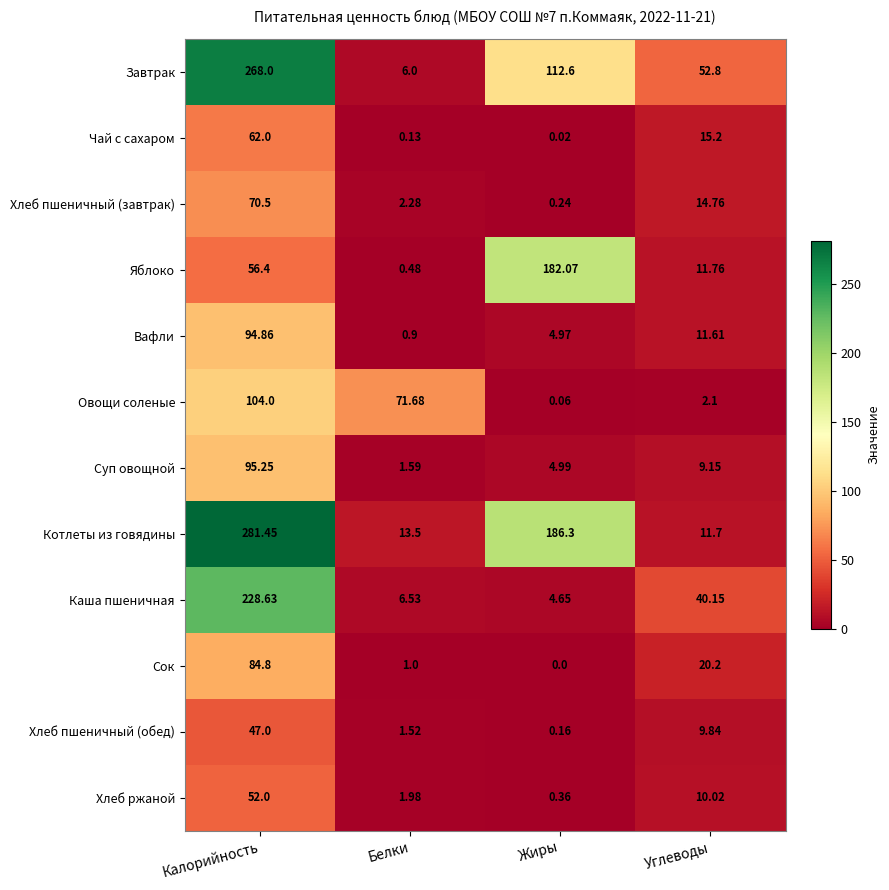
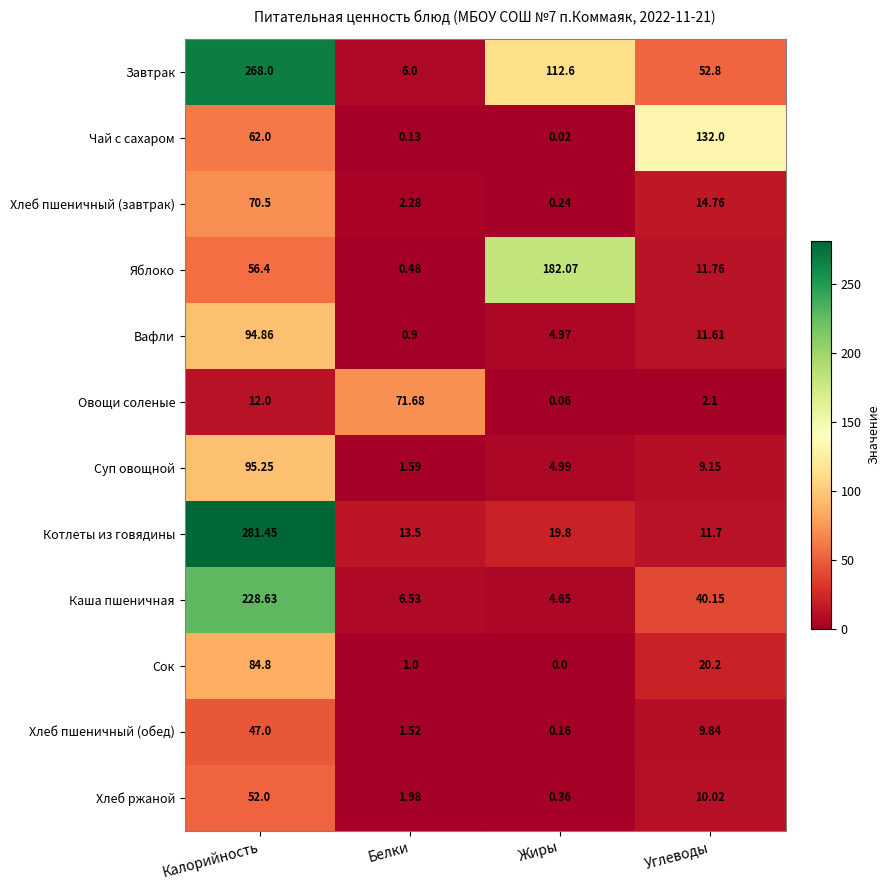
  {
    "Завтрак": {
      "Калорийность": 268.0,
      "Белки": 6.0,
      "Жиры": 112.6,
      "Углеводы": 52.8
    },
    "Чай с сахаром": {
      "Калорийность": 62.0,
      "Белки": 0.13,
      "Жиры": 0.02,
-     "Углеводы": 15.2
+     "Углеводы": 132.0
    },
    "Хлеб пшеничный (завтрак)": {
      "Калорийность": 70.5,
      "Белки": 2.28,
      "Жиры": 0.24,
      "Углеводы": 14.76
    },
    "Яблоко": {
      "Калорийность": 56.4,
      "Белки": 0.48,
      "Жиры": 182.07,
      "Углеводы": 11.76
    },
    "Вафли": {
      "Калорийность": 94.86,
      "Белки": 0.9,
      "Жиры": 4.97,
      "Углеводы": 11.61
    },
    "Овощи соленые": {
-     "Калорийность": 104.0,
+     "Калорийность": 12.0,
      "Белки": 71.68,
      "Жиры": 0.06,
      "Углеводы": 2.1
    },
    "Суп овощной": {
      "Калорийность": 95.25,
      "Белки": 1.59,
      "Жиры": 4.99,
      "Углеводы": 9.15
    },
    "Котлеты из говядины": {
      "Калорийность": 281.45,
      "Белки": 13.5,
-     "Жиры": 186.3,
+     "Жиры": 19.8,
      "Углеводы": 11.7
    },
    "Каша пшеничная": {
      "Калорийность": 228.63,
      "Белки": 6.53,
      "Жиры": 4.65,
      "Углеводы": 40.15
    },
    "Сок": {
      "Калорийность": 84.8,
      "Белки": 1.0,
      "Жиры": 0.0,
      "Углеводы": 20.2
    },
    "Хлеб пшеничный (обед)": {
      "Калорийность": 47.0,
      "Белки": 1.52,
      "Жиры": 0.16,
      "Углеводы": 9.84
    },
    "Хлеб ржаной": {
      "Калорийность": 52.0,
      "Белки": 1.98,
      "Жиры": 0.36,
      "Углеводы": 10.02
    }
  }
